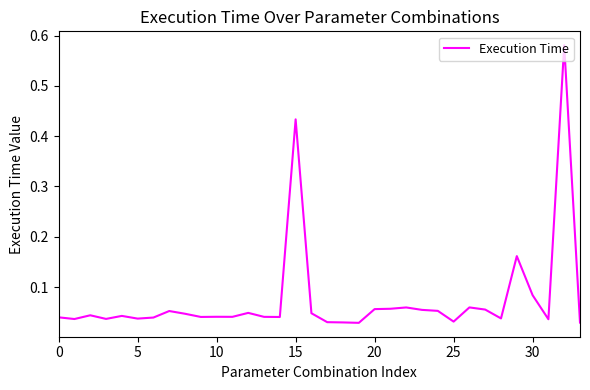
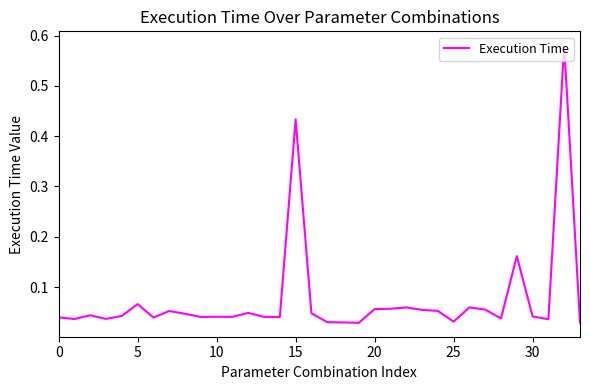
  {
    "0": 0.04,
-   "5": 0.04,
+   "5": 0.07,
    "10": 0.04,
    "15": 0.43,
    "20": 0.06,
    "25": 0.03,
-   "30": 0.08
+   "30": 0.04
  }
